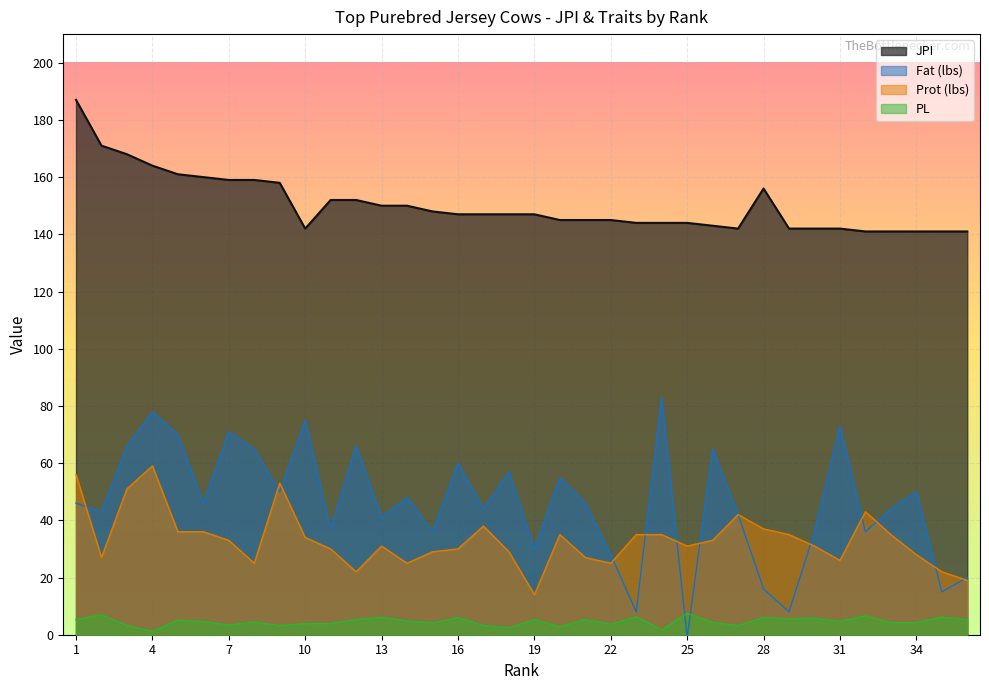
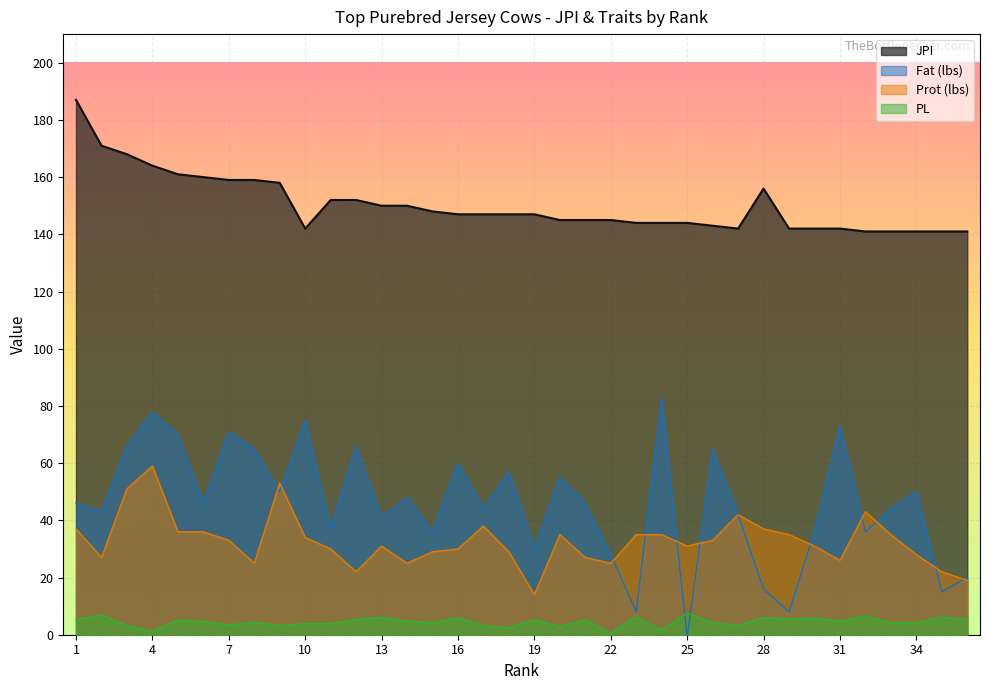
  {
    "JPI": {
      "1": 187,
      "4": 164,
      "7": 159,
      "10": 142,
      "13": 150,
      "16": 147,
      "19": 147,
      "22": 145,
      "25": 144,
      "28": 156,
      "31": 142,
      "34": 141
    },
    "Prot (lbs)": {
-     "1": 56,
+     "1": 37,
      "4": 59,
      "7": 33,
      "10": 34,
      "13": 31,
      "16": 30,
      "19": 14,
      "22": 25,
      "25": 31,
      "28": 37,
      "31": 26,
      "34": 28
    },
    "PL": {
      "1": 5,
      "4": 1,
      "7": 3,
      "10": 4,
      "13": 6,
      "16": 6,
      "19": 5,
-     "22": 4,
+     "22": 1,
      "25": 8,
      "28": 6,
      "31": 5,
      "34": 4
    }
  }
